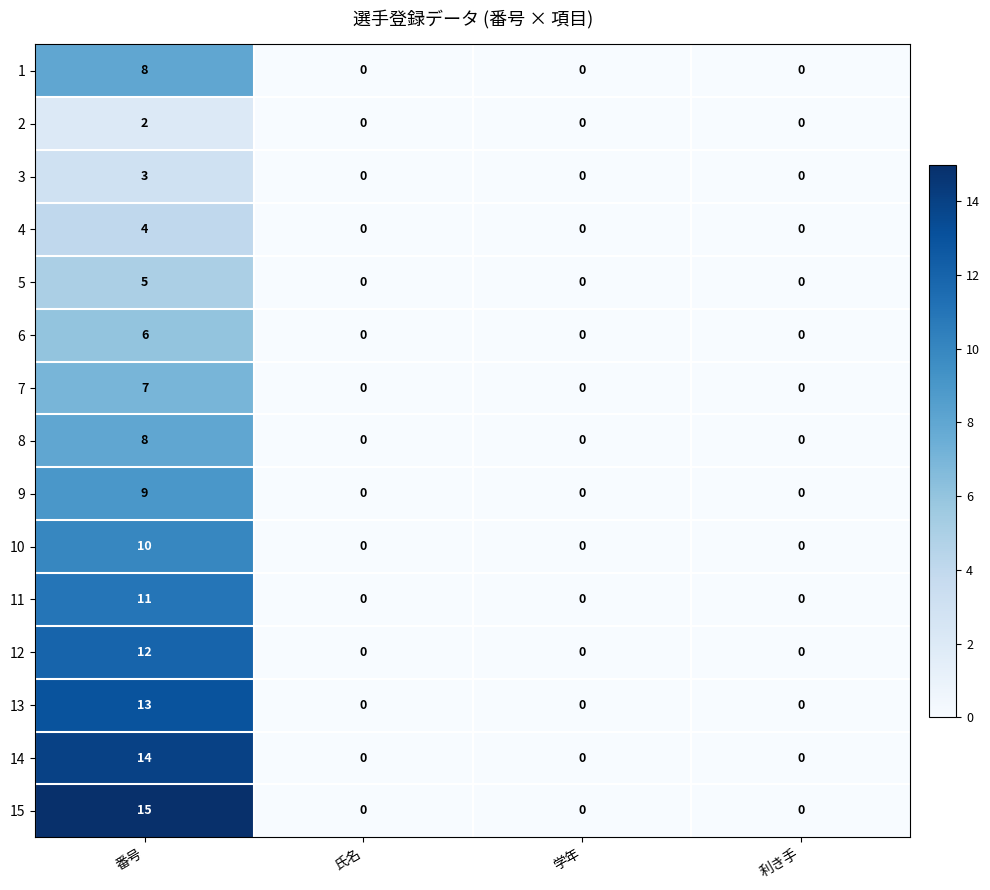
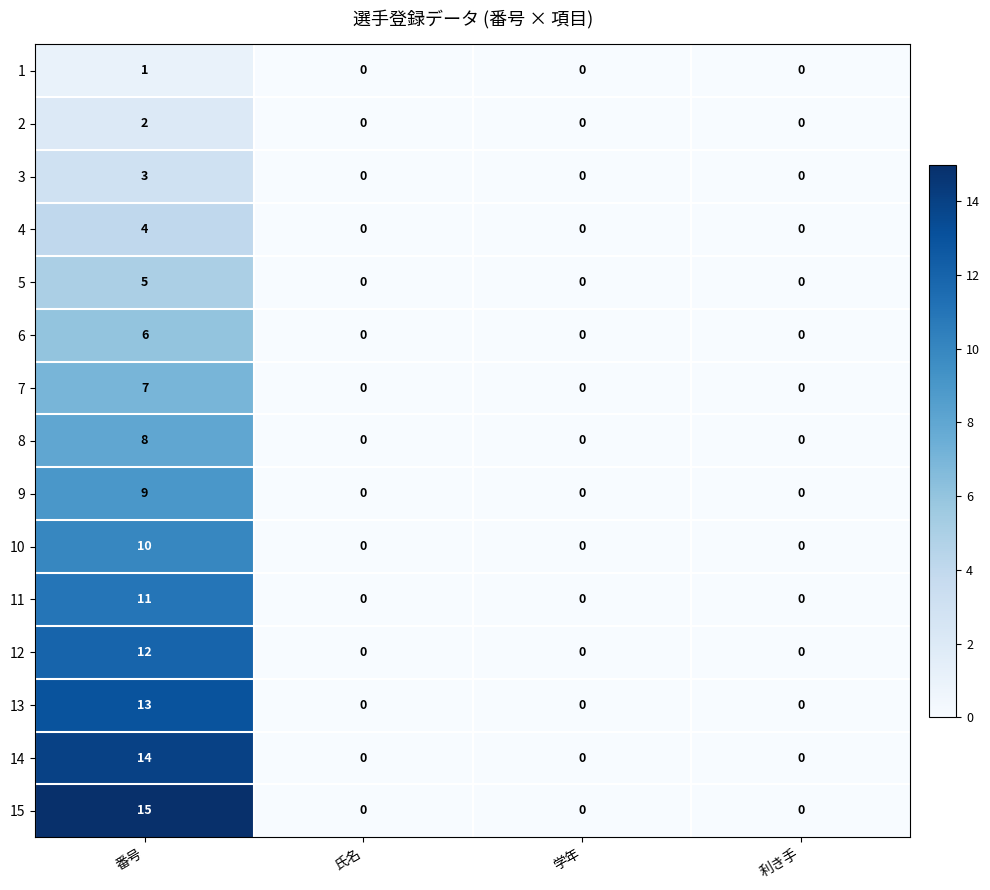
  {
    "1": {
-     "番号": 8,
+     "番号": 1,
      "氏名": 0,
      "学年": 0,
      "利き手": 0
    },
    "2": {
      "番号": 2,
      "氏名": 0,
      "学年": 0,
      "利き手": 0
    },
    "3": {
      "番号": 3,
      "氏名": 0,
      "学年": 0,
      "利き手": 0
    },
    "4": {
      "番号": 4,
      "氏名": 0,
      "学年": 0,
      "利き手": 0
    },
    "5": {
      "番号": 5,
      "氏名": 0,
      "学年": 0,
      "利き手": 0
    },
    "6": {
      "番号": 6,
      "氏名": 0,
      "学年": 0,
      "利き手": 0
    },
    "7": {
      "番号": 7,
      "氏名": 0,
      "学年": 0,
      "利き手": 0
    },
    "8": {
      "番号": 8,
      "氏名": 0,
      "学年": 0,
      "利き手": 0
    },
    "9": {
      "番号": 9,
      "氏名": 0,
      "学年": 0,
      "利き手": 0
    },
    "10": {
      "番号": 10,
      "氏名": 0,
      "学年": 0,
      "利き手": 0
    },
    "11": {
      "番号": 11,
      "氏名": 0,
      "学年": 0,
      "利き手": 0
    },
    "12": {
      "番号": 12,
      "氏名": 0,
      "学年": 0,
      "利き手": 0
    },
    "13": {
      "番号": 13,
      "氏名": 0,
      "学年": 0,
      "利き手": 0
    },
    "14": {
      "番号": 14,
      "氏名": 0,
      "学年": 0,
      "利き手": 0
    },
    "15": {
      "番号": 15,
      "氏名": 0,
      "学年": 0,
      "利き手": 0
    }
  }
